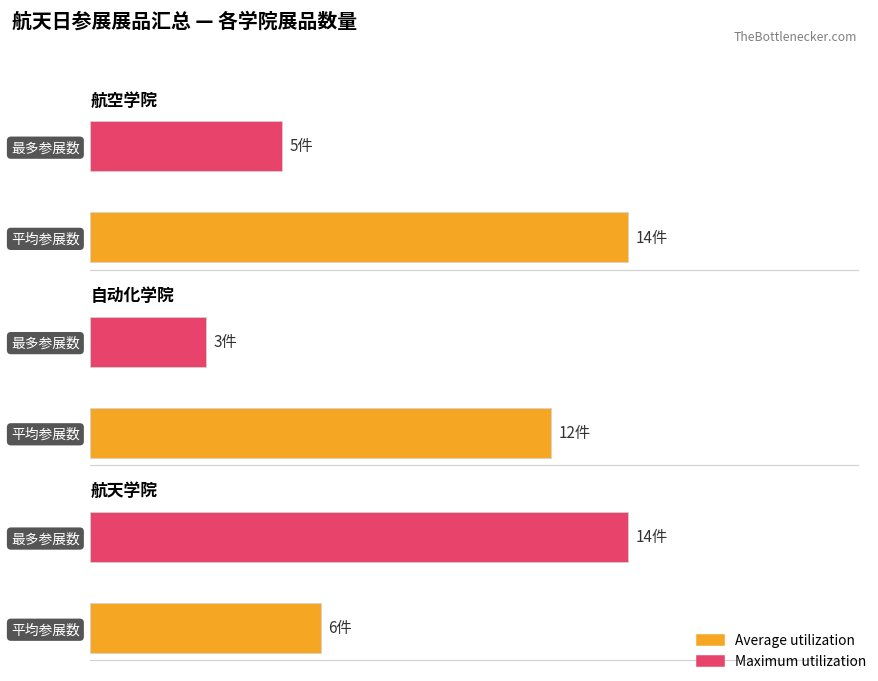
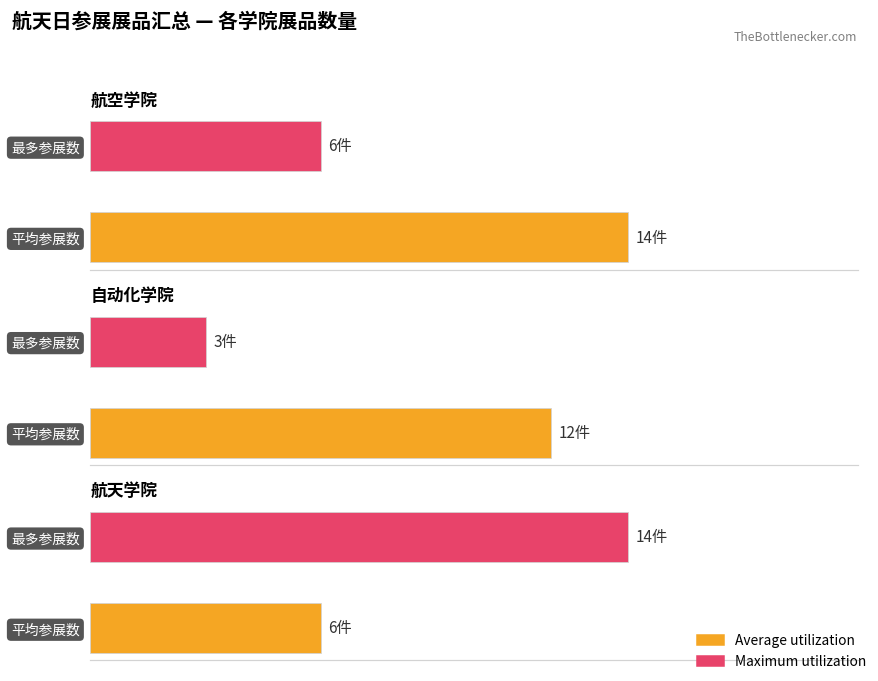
  {
    "航空学院": {
-     "最多参展数": "5件",
+     "最多参展数": "6件",
      "平均参展数": "14件"
    },
    "自动化学院": {
      "最多参展数": "3件",
      "平均参展数": "12件"
    },
    "航天学院": {
      "最多参展数": "14件",
      "平均参展数": "6件"
    }
  }
